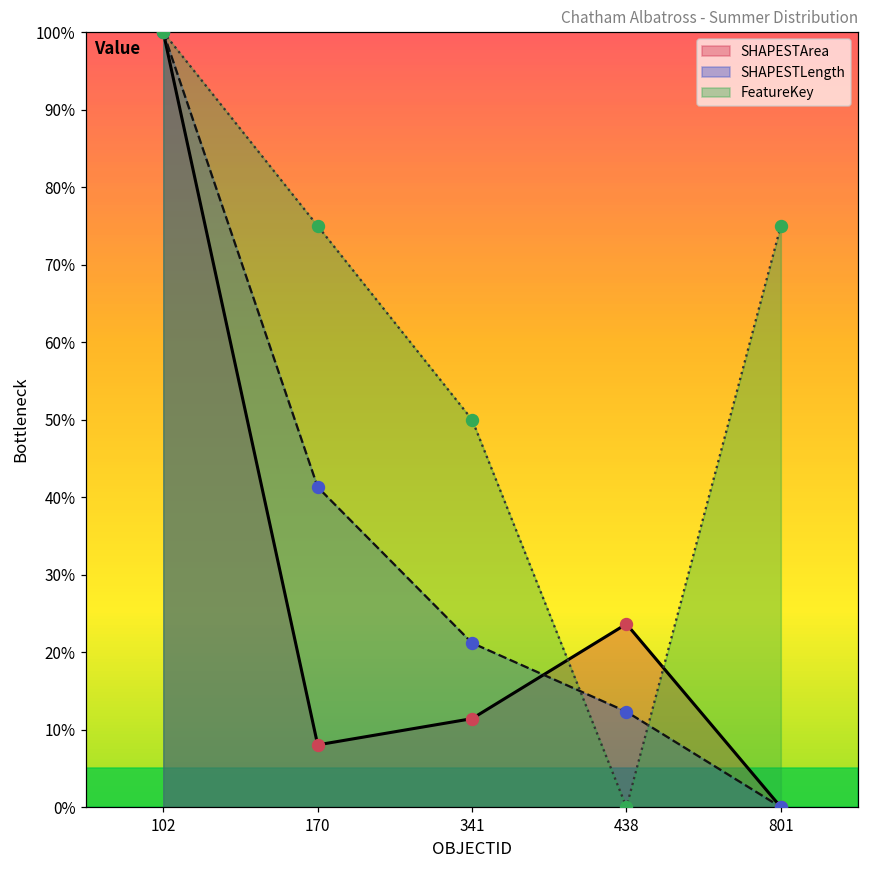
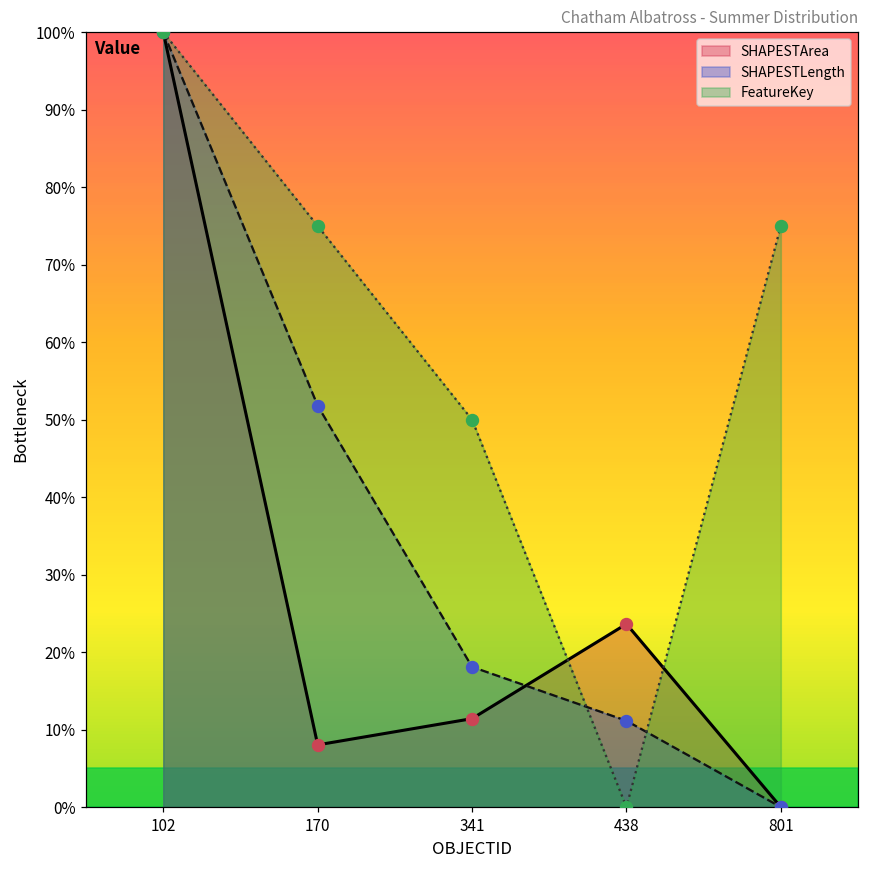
  {
    "SHAPESTArea": {
      "170": "8%",
      "341": "11%",
      "438": "24%"
    },
    "SHAPESTLength": {
-     "170": "41%",
-     "341": "21%",
-     "438": "12%"
+     "170": "52%",
+     "341": "18%",
+     "438": "11%"
    },
    "FeatureKey": {
      "170": "75%",
      "341": "50%",
      "801": "75%"
    }
  }
